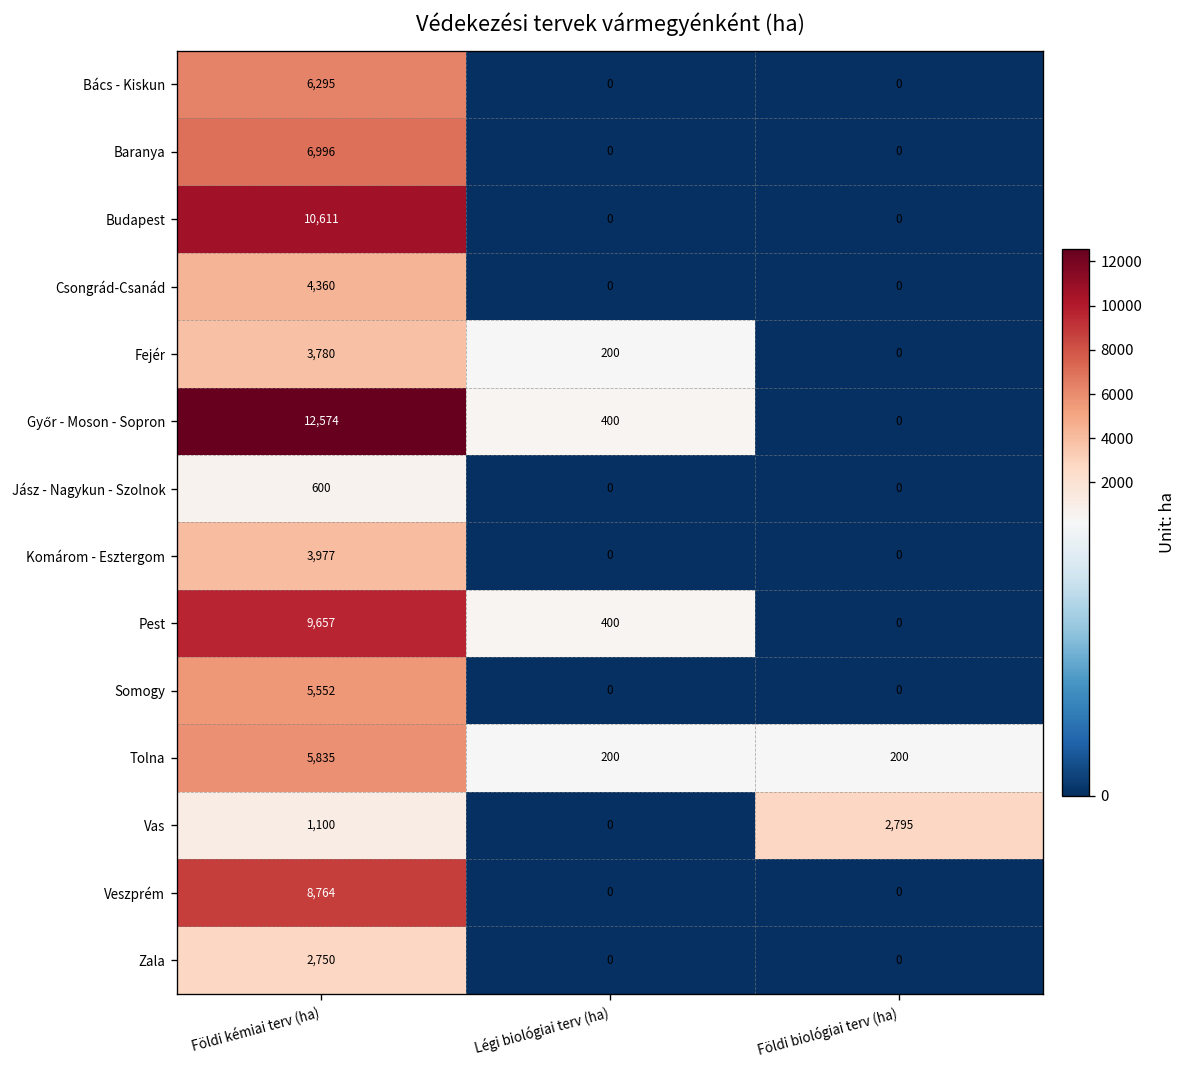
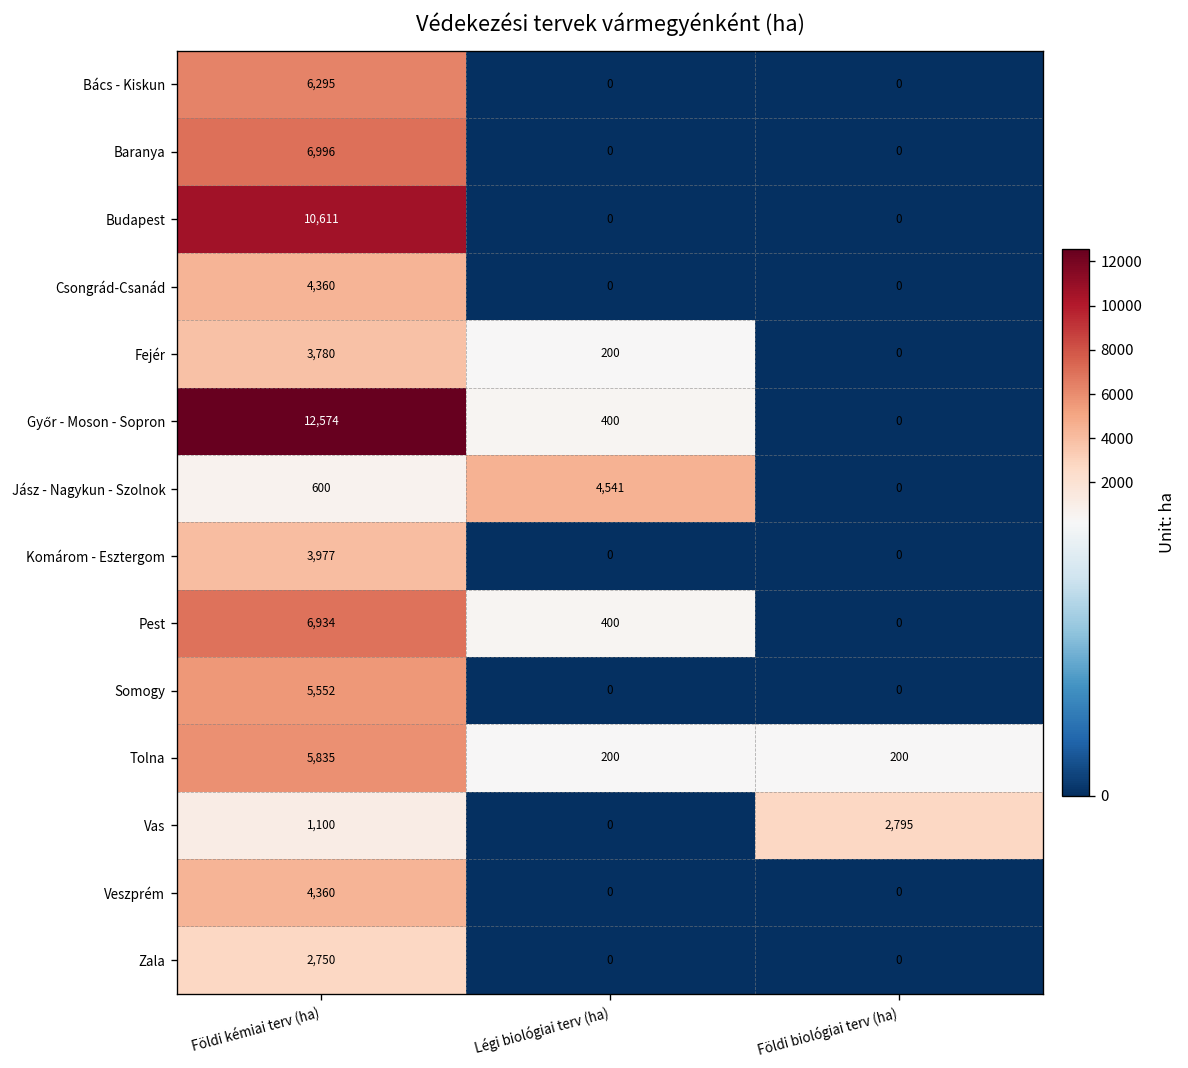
  {
    "Bács - Kiskun": {
      "Földi kémiai terv (ha)": "6,295",
      "Légi biológiai terv (ha)": "0",
      "Földi biológiai terv (ha)": "0"
    },
    "Baranya": {
      "Földi kémiai terv (ha)": "6,996",
      "Légi biológiai terv (ha)": "0",
      "Földi biológiai terv (ha)": "0"
    },
    "Budapest": {
      "Földi kémiai terv (ha)": "10,611",
      "Légi biológiai terv (ha)": "0",
      "Földi biológiai terv (ha)": "0"
    },
    "Csongrád-Csanád": {
      "Földi kémiai terv (ha)": "4,360",
      "Légi biológiai terv (ha)": "0",
      "Földi biológiai terv (ha)": "0"
    },
    "Fejér": {
      "Földi kémiai terv (ha)": "3,780",
      "Légi biológiai terv (ha)": "200",
      "Földi biológiai terv (ha)": "0"
    },
    "Győr - Moson - Sopron": {
      "Földi kémiai terv (ha)": "12,574",
      "Légi biológiai terv (ha)": "400",
      "Földi biológiai terv (ha)": "0"
    },
    "Jász - Nagykun - Szolnok": {
      "Földi kémiai terv (ha)": "600",
-     "Légi biológiai terv (ha)": "0",
+     "Légi biológiai terv (ha)": "4,541",
      "Földi biológiai terv (ha)": "0"
    },
    "Komárom - Esztergom": {
      "Földi kémiai terv (ha)": "3,977",
      "Légi biológiai terv (ha)": "0",
      "Földi biológiai terv (ha)": "0"
    },
    "Pest": {
-     "Földi kémiai terv (ha)": "9,657",
+     "Földi kémiai terv (ha)": "6,934",
      "Légi biológiai terv (ha)": "400",
      "Földi biológiai terv (ha)": "0"
    },
    "Somogy": {
      "Földi kémiai terv (ha)": "5,552",
      "Légi biológiai terv (ha)": "0",
      "Földi biológiai terv (ha)": "0"
    },
    "Tolna": {
      "Földi kémiai terv (ha)": "5,835",
      "Légi biológiai terv (ha)": "200",
      "Földi biológiai terv (ha)": "200"
    },
    "Vas": {
      "Földi kémiai terv (ha)": "1,100",
      "Légi biológiai terv (ha)": "0",
      "Földi biológiai terv (ha)": "2,795"
    },
    "Veszprém": {
-     "Földi kémiai terv (ha)": "8,764",
+     "Földi kémiai terv (ha)": "4,360",
      "Légi biológiai terv (ha)": "0",
      "Földi biológiai terv (ha)": "0"
    },
    "Zala": {
      "Földi kémiai terv (ha)": "2,750",
      "Légi biológiai terv (ha)": "0",
      "Földi biológiai terv (ha)": "0"
    }
  }
